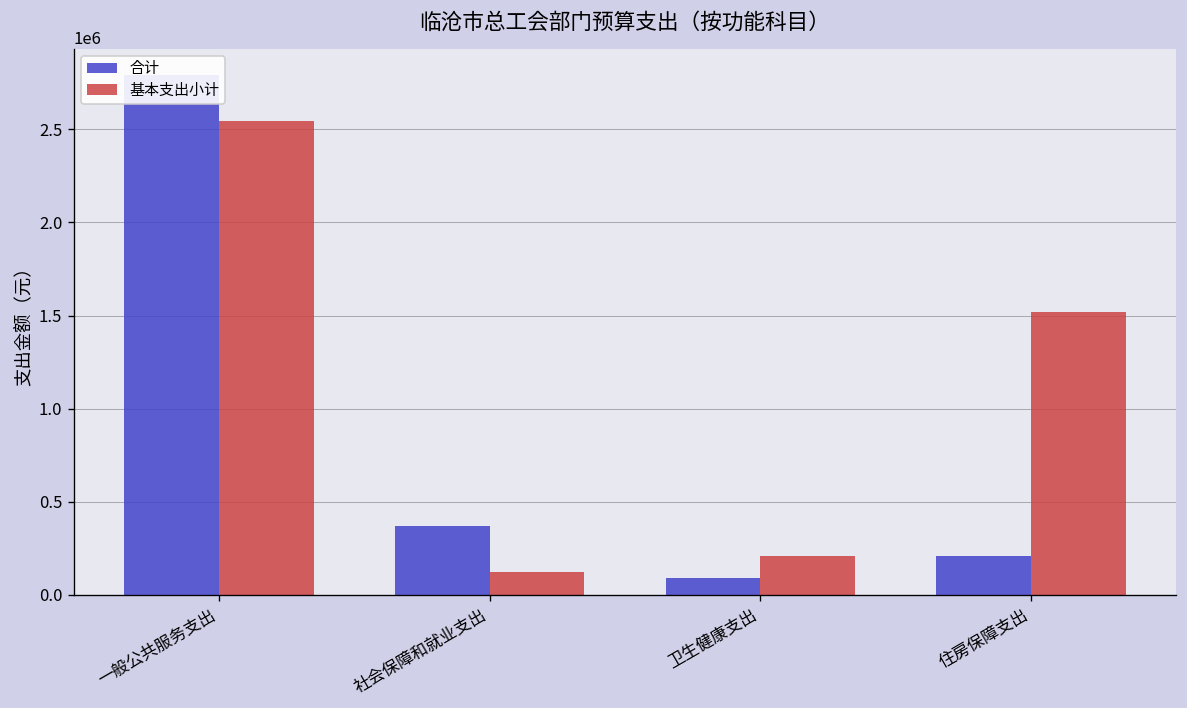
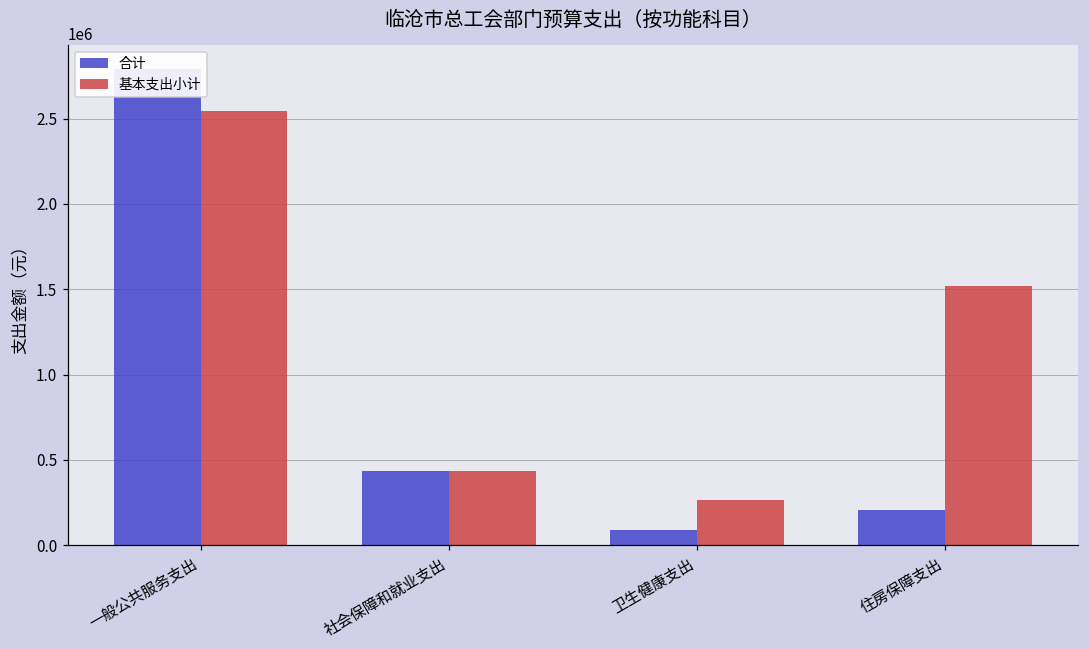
  {
    "合计": {
-     "社会保障和就业支出": 370000,
+     "社会保障和就业支出": 430000,
      "卫生健康支出": 90000,
      "住房保障支出": 210000
    },
    "基本支出小计": {
      "一般公共服务支出": 2540000,
-     "社会保障和就业支出": 120000,
-     "卫生健康支出": 210000,
+     "社会保障和就业支出": 430000,
+     "卫生健康支出": 270000,
      "住房保障支出": 1520000
    }
  }
